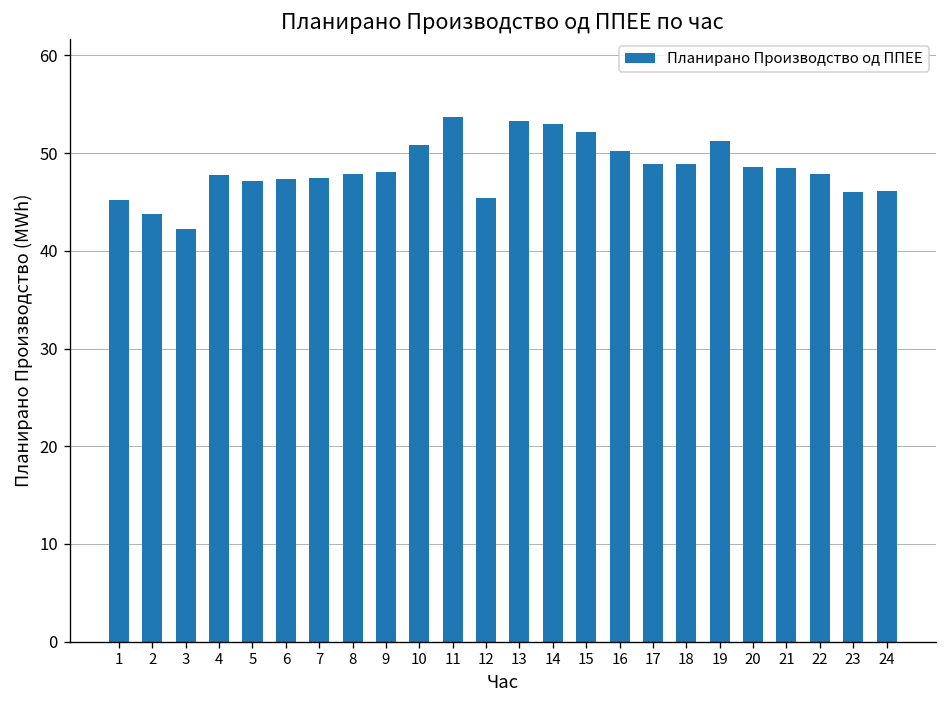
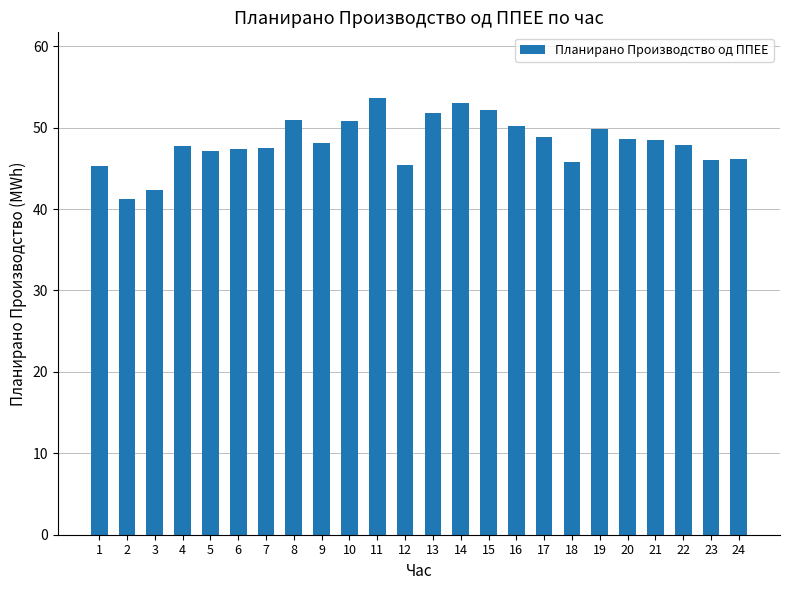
  {
    "1": 45,
-   "2": 44,
+   "2": 41,
    "3": 42,
    "4": 48,
    "5": 47,
    "6": 47,
    "7": 48,
-   "8": 48,
+   "8": 51,
    "9": 48,
    "10": 51,
    "11": 54,
    "12": 45,
-   "13": 53,
+   "13": 52,
    "14": 53,
    "15": 52,
    "16": 50,
    "17": 49,
-   "18": 49,
-   "19": 51,
+   "18": 46,
+   "19": 50,
    "20": 49,
    "21": 48,
    "22": 48,
    "23": 46,
    "24": 46
  }
